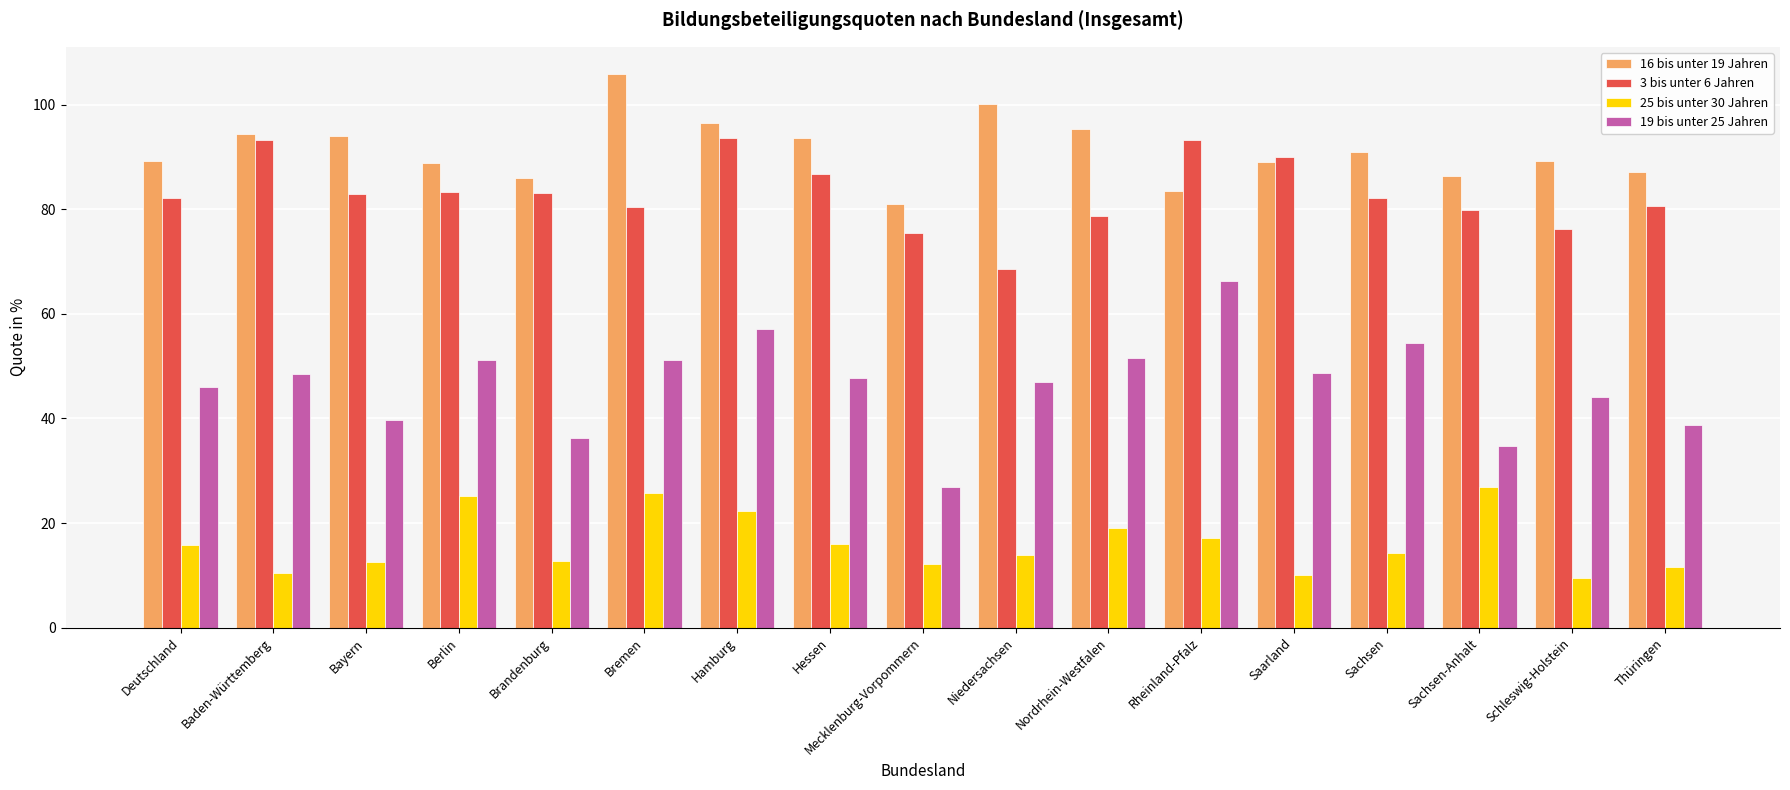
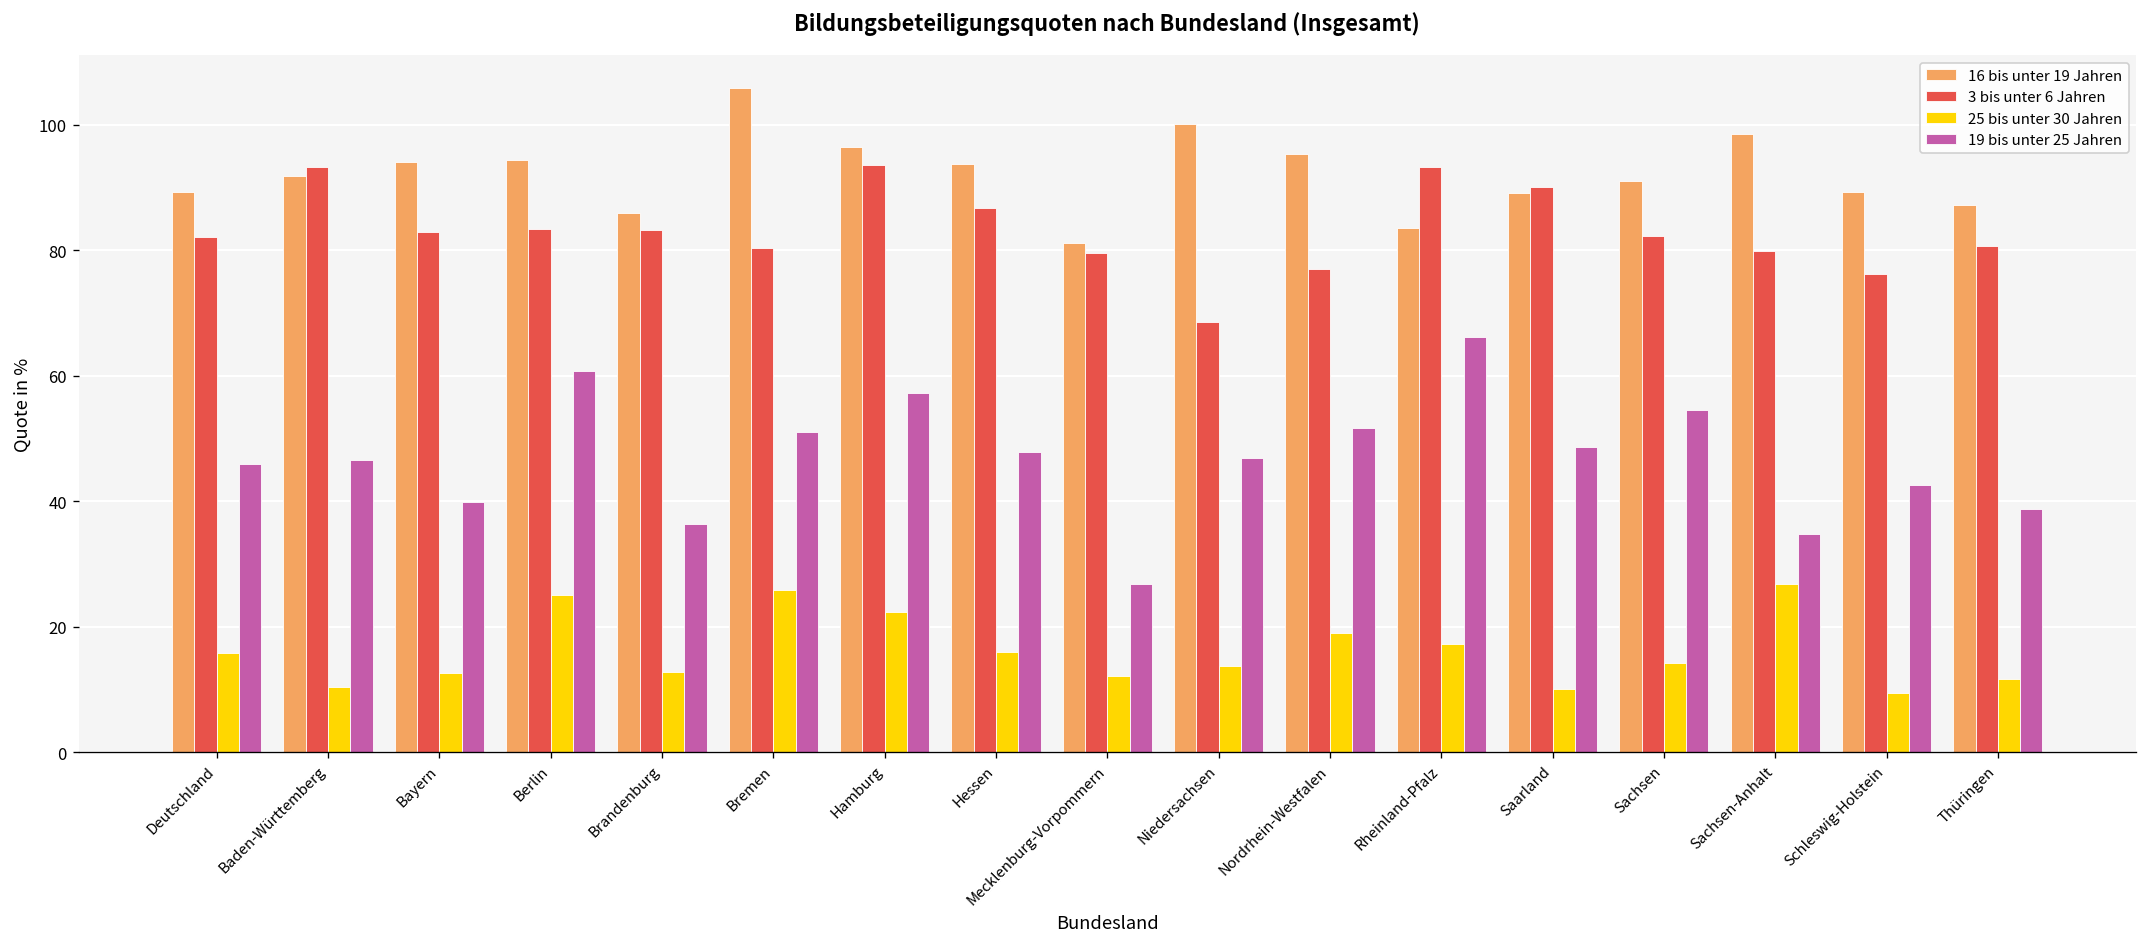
  {
    "16 bis unter 19 Jahren": {
      "Deutschland": 89,
-     "Baden-Württemberg": 95,
+     "Baden-Württemberg": 92,
      "Bayern": 94,
-     "Berlin": 89,
+     "Berlin": 94,
      "Brandenburg": 86,
      "Bremen": 106,
      "Hamburg": 97,
      "Hessen": 94,
      "Mecklenburg-Vorpommern": 81,
      "Niedersachsen": 100,
      "Nordrhein-Westfalen": 95,
      "Rheinland-Pfalz": 84,
      "Saarland": 89,
      "Sachsen": 91,
-     "Sachsen-Anhalt": 86,
+     "Sachsen-Anhalt": 99,
      "Schleswig-Holstein": 89,
      "Thüringen": 87
    },
    "3 bis unter 6 Jahren": {
      "Deutschland": 82,
      "Baden-Württemberg": 93,
      "Bayern": 83,
      "Berlin": 83,
      "Brandenburg": 83,
      "Bremen": 80,
      "Hamburg": 94,
      "Hessen": 87,
-     "Mecklenburg-Vorpommern": 76,
+     "Mecklenburg-Vorpommern": 80,
      "Niedersachsen": 69,
-     "Nordrhein-Westfalen": 79,
+     "Nordrhein-Westfalen": 77,
      "Rheinland-Pfalz": 93,
      "Saarland": 90,
      "Sachsen": 82,
      "Sachsen-Anhalt": 80,
      "Schleswig-Holstein": 76,
      "Thüringen": 81
    },
    "25 bis unter 30 Jahren": {
      "Deutschland": 16,
      "Baden-Württemberg": 10,
      "Bayern": 13,
      "Berlin": 25,
      "Brandenburg": 13,
      "Bremen": 26,
      "Hamburg": 22,
      "Hessen": 16,
      "Mecklenburg-Vorpommern": 12,
      "Niedersachsen": 14,
      "Nordrhein-Westfalen": 19,
      "Rheinland-Pfalz": 17,
      "Saarland": 10,
      "Sachsen": 14,
      "Sachsen-Anhalt": 27,
      "Schleswig-Holstein": 9,
      "Thüringen": 12
    },
    "19 bis unter 25 Jahren": {
      "Deutschland": 46,
-     "Baden-Württemberg": 49,
+     "Baden-Württemberg": 47,
      "Bayern": 40,
-     "Berlin": 51,
+     "Berlin": 61,
      "Brandenburg": 36,
      "Bremen": 51,
      "Hamburg": 57,
      "Hessen": 48,
      "Mecklenburg-Vorpommern": 27,
      "Niedersachsen": 47,
      "Nordrhein-Westfalen": 52,
      "Rheinland-Pfalz": 66,
      "Saarland": 49,
      "Sachsen": 55,
      "Sachsen-Anhalt": 35,
-     "Schleswig-Holstein": 44,
+     "Schleswig-Holstein": 43,
      "Thüringen": 39
    }
  }
